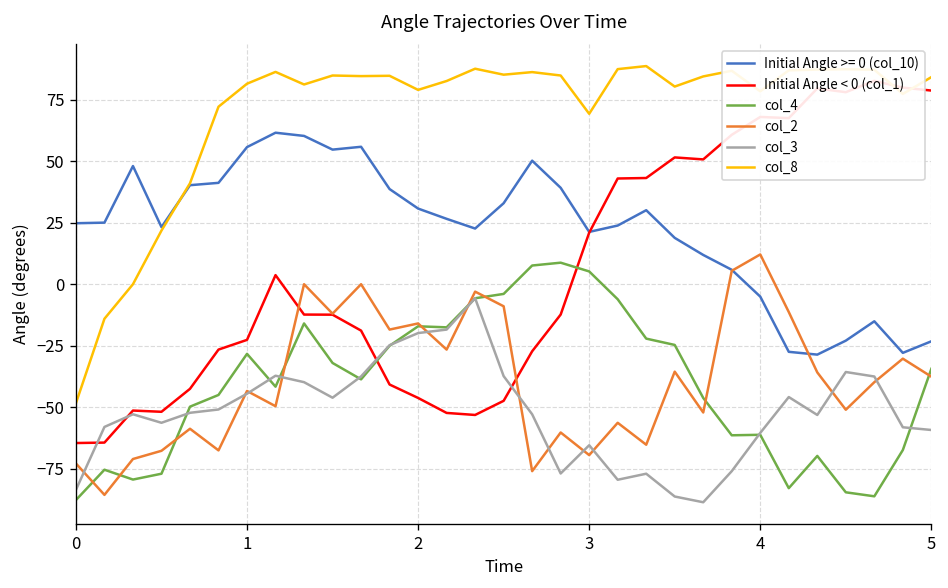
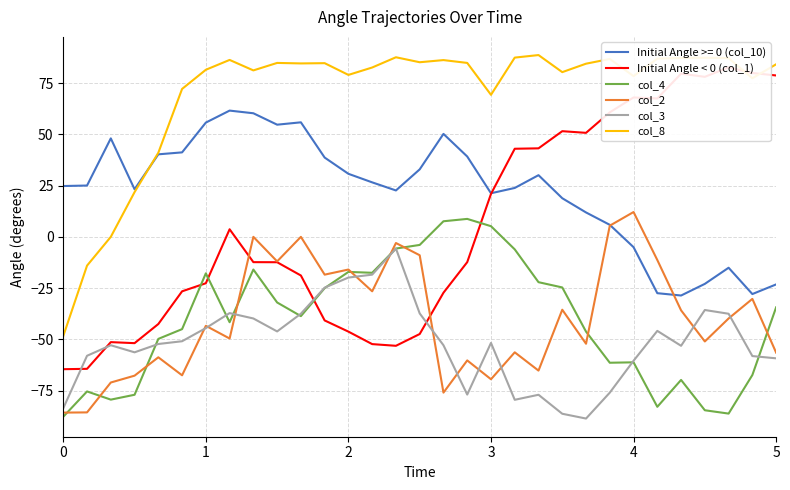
  {
    "Initial Angle >= 0 (col_10)": {
      "0": 25,
      "1": 56,
      "2": 31,
      "4": -5,
      "5": -23
    },
    "Initial Angle < 0 (col_1)": {
      "0": -65,
      "1": -23,
      "2": -46,
      "5": 79
    },
    "col_4": {
      "0": -88,
-     "1": -28,
+     "1": -18,
      "3": 5,
      "5": -34
    },
    "col_2": {
-     "0": -73,
+     "0": -86,
      "3": -69,
      "4": 12,
-     "5": -38
+     "5": -56
    },
    "col_3": {
      "0": -84,
      "2": -20,
-     "3": -65,
+     "3": -52,
      "5": -59
    },
    "col_8": {
      "0": -48,
      "1": 82,
      "2": 79,
      "3": 69,
      "5": 84
    }
  }
